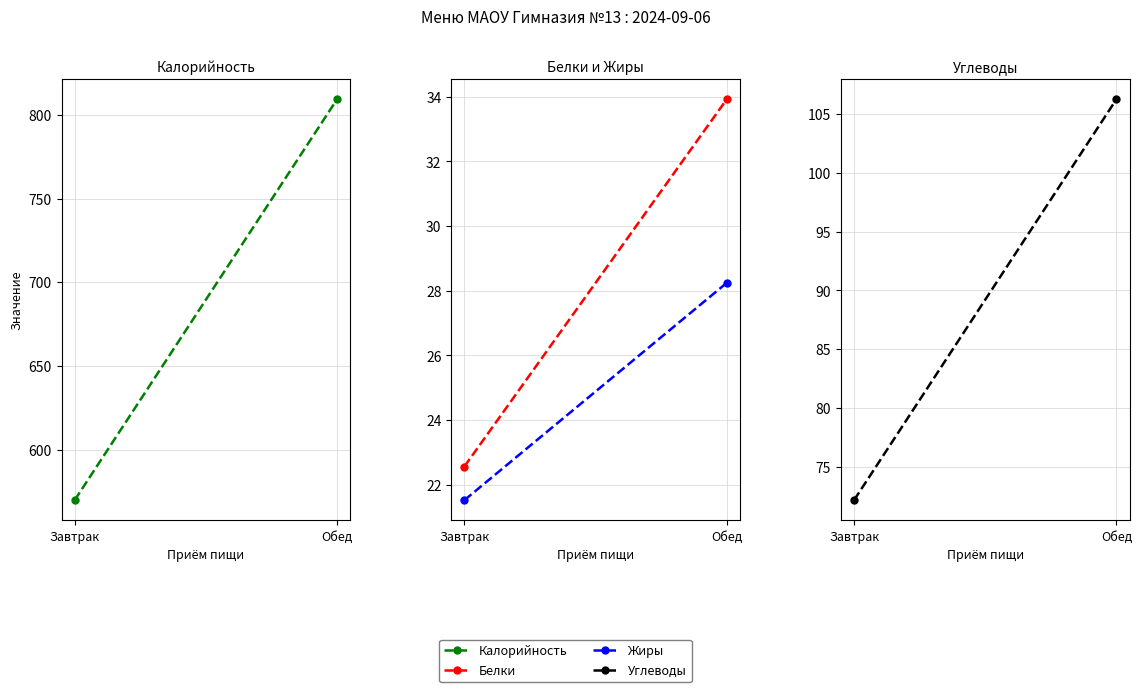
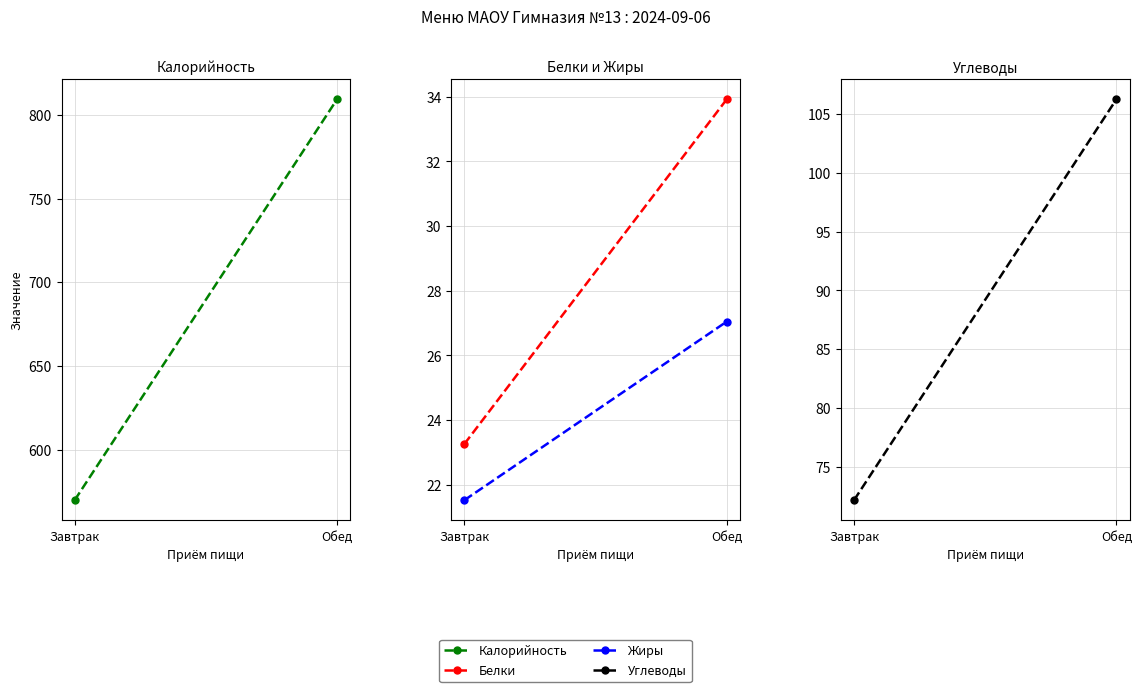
  {
    "Калорийность": {
      "Завтрак": 570,
      "Обед": 809
    },
    "Белки и Жиры": {
      "Белки": {
-       "Завтрак": 22.6,
+       "Завтрак": 23.3,
        "Обед": 33.9
      },
      "Жиры": {
        "Завтрак": 21.5,
-       "Обед": 28.2
+       "Обед": 27.0
      }
    },
    "Углеводы": {
      "Завтрак": 72.2,
      "Обед": 106.2
    }
  }
